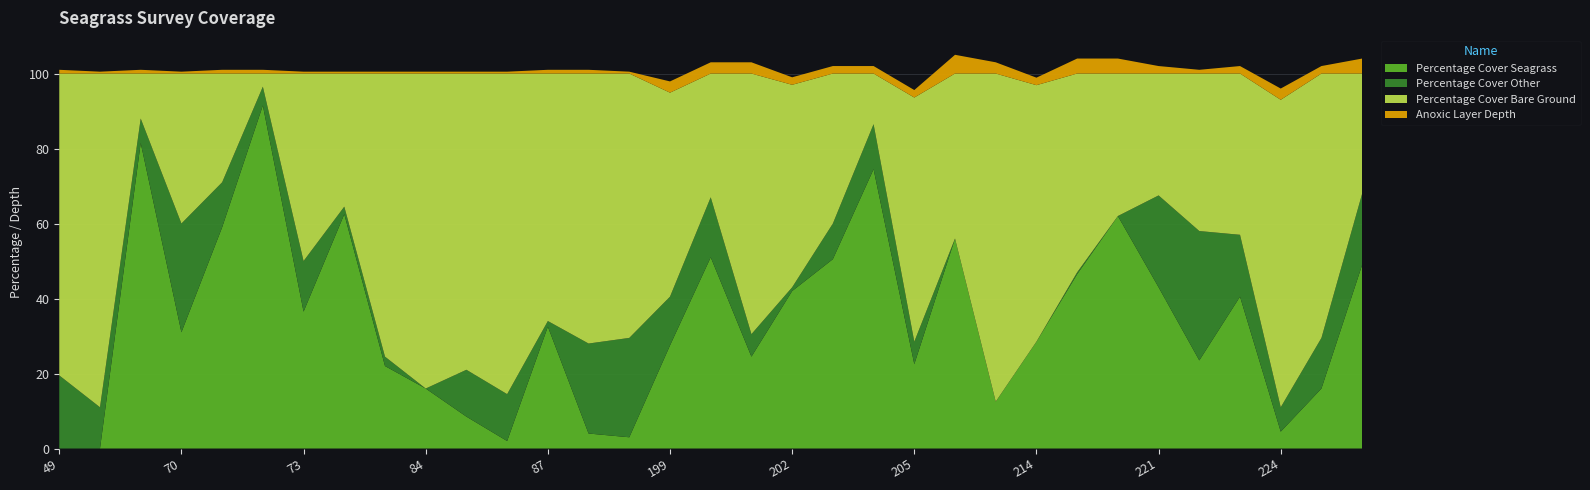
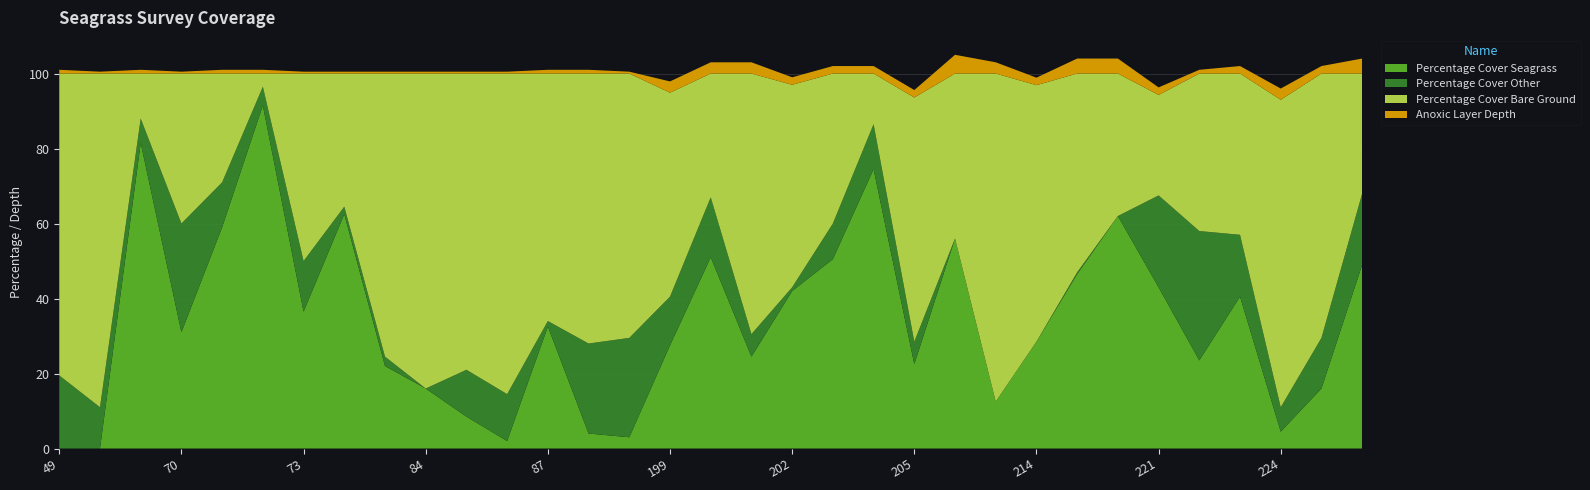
  {
    "Percentage Cover Bare Ground": {
      "49": 81,
      "87": 66,
      "199": 54,
      "202": 54,
      "205": 65,
      "214": 68,
-     "221": 33,
+     "221": 27,
      "224": 82
    },
    "Anoxic Layer Depth": {
      "49": 1,
      "87": 1,
      "199": 3,
      "202": 2,
      "205": 2,
      "214": 2,
      "221": 2,
      "224": 3
    }
  }
